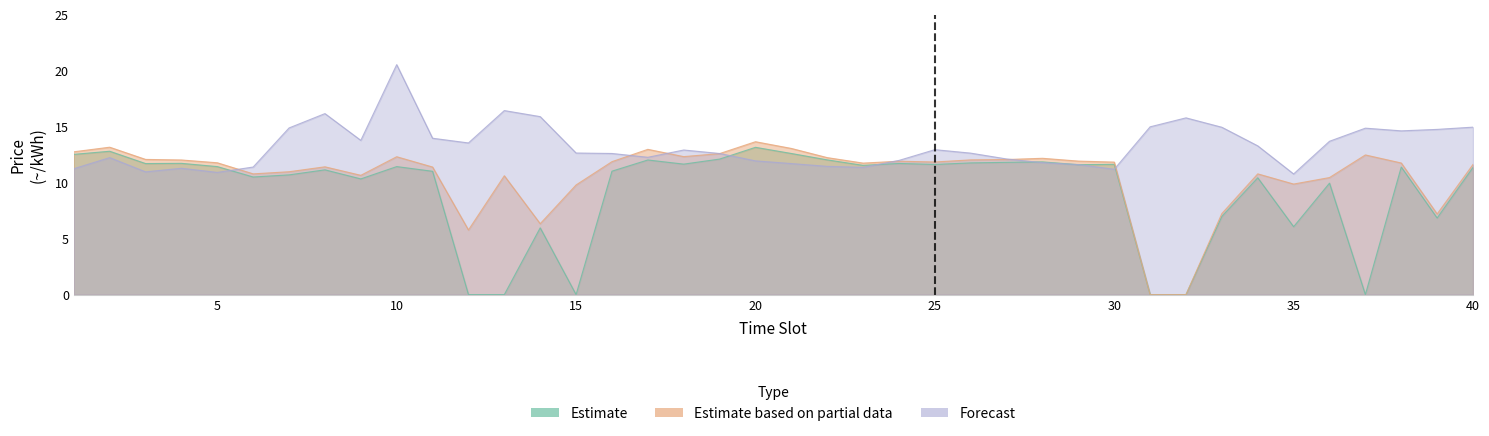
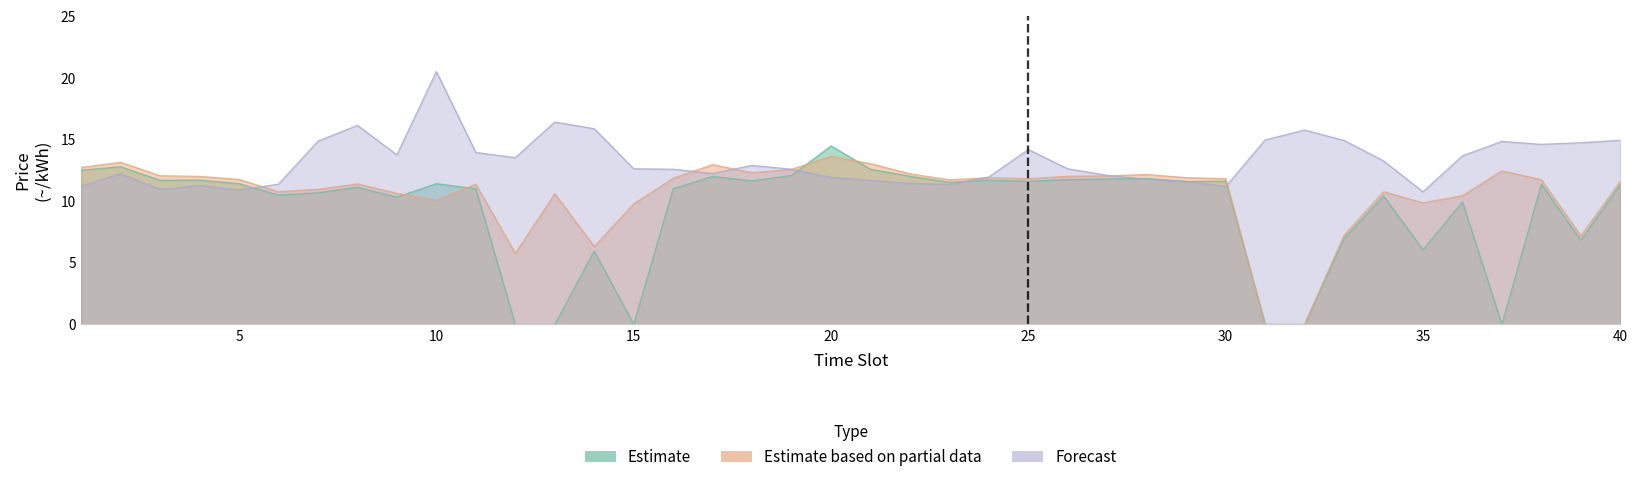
  {
    "Estimate": {
      "5": 11.4,
      "10": 11.4,
      "15": 0.0,
-     "20": 13.2,
+     "20": 14.5,
      "35": 6.1,
      "40": 11.4
    },
    "Estimate based on partial data": {
      "5": 11.8,
-     "10": 12.3,
+     "10": 10.1,
      "15": 9.8,
      "20": 13.7,
      "35": 9.9,
      "40": 11.6
    },
    "Forecast": {
      "5": 10.9,
      "10": 20.5,
      "15": 12.6,
      "20": 11.9,
-     "25": 12.9,
+     "25": 14.2,
      "30": 11.2,
      "35": 10.8,
      "40": 15.0
    }
  }
